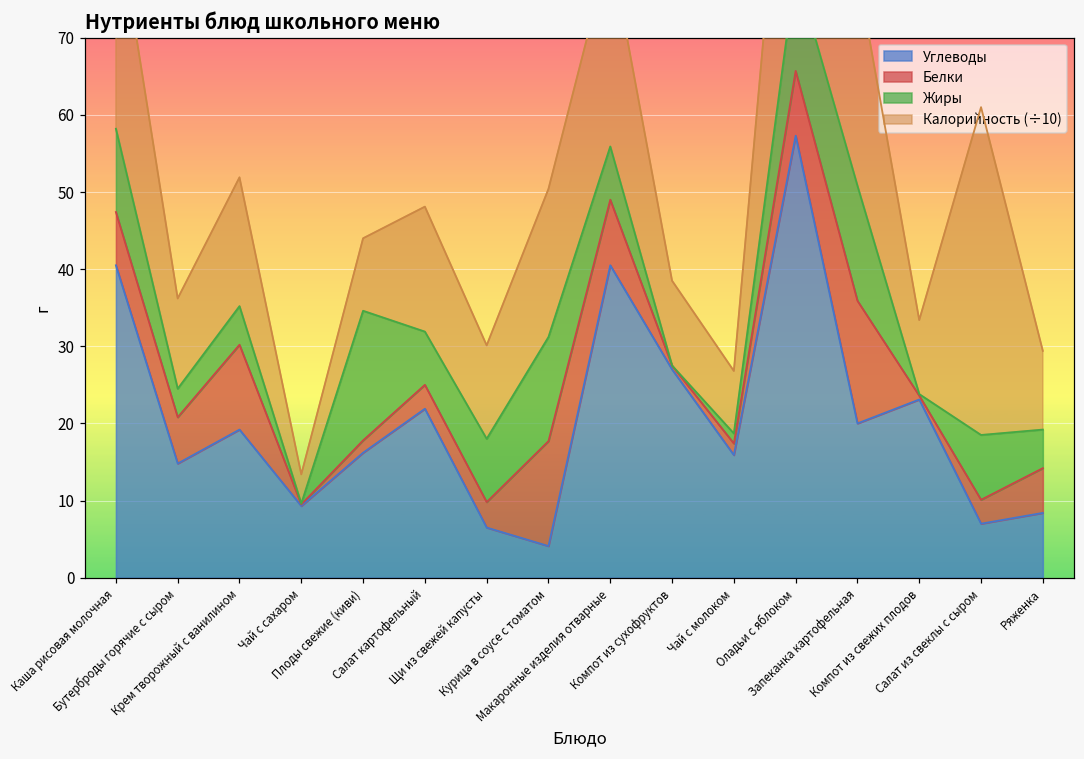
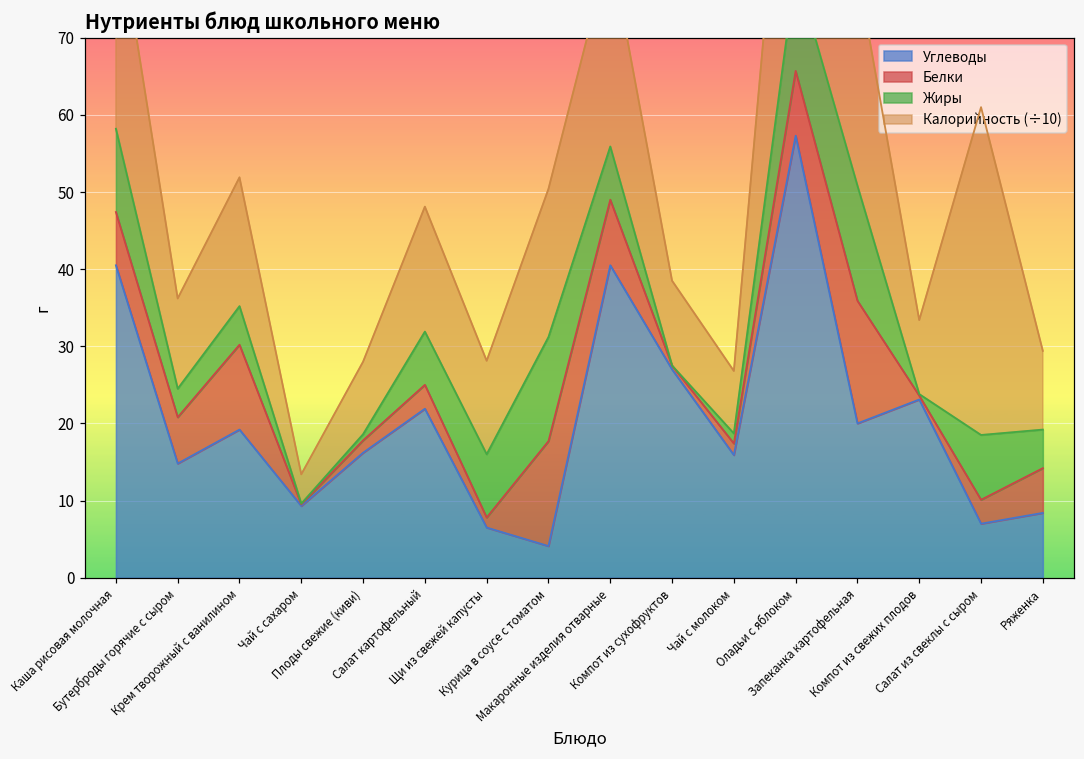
  {
    "Углеводы": {
      "Каша рисовая молочная": 41,
      "Бутерброды горячие с сыром": 15,
      "Крем творожный с ванилином": 19,
      "Плоды свежие (киви)": 16,
      "Салат картофельный": 22,
      "Щи из свежей капусты": 7,
      "Курица в соусе с томатом": 4,
      "Макаронные изделия отварные": 41,
      "Компот из сухофруктов": 27,
      "Чай с молоком": 16,
      "Оладьи с яблоком": 57,
      "Запеканка картофельная": 20,
      "Компот из свежих плодов": 23,
      "Салат из свеклы с сыром": 7,
      "Ряженка": 8
    },
    "Белки": {
      "Каша рисовая молочная": 7,
      "Бутерброды горячие с сыром": 6,
      "Крем творожный с ванилином": 11,
      "Плоды свежие (киви)": 2,
      "Салат картофельный": 3,
-     "Щи из свежей капусты": 3,
+     "Щи из свежей капусты": 1,
      "Курица в соусе с томатом": 14,
      "Макаронные изделия отварные": 9,
      "Чай с молоком": 1,
      "Оладьи с яблоком": 8,
      "Запеканка картофельная": 16,
      "Салат из свеклы с сыром": 3,
      "Ряженка": 6
    },
    "Жиры": {
      "Каша рисовая молочная": 11,
      "Бутерброды горячие с сыром": 4,
      "Крем творожный с ванилином": 5,
-     "Плоды свежие (киви)": 17,
+     "Плоды свежие (киви)": 1,
      "Салат картофельный": 7,
      "Щи из свежей капусты": 8,
      "Курица в соусе с томатом": 14,
      "Макаронные изделия отварные": 7,
      "Чай с молоком": 1,
      "Запеканка картофельная": 15,
      "Салат из свеклы с сыром": 8,
      "Ряженка": 5
    },
    "Калорийность (÷10)": {
      "Бутерброды горячие с сыром": 12,
      "Крем творожный с ванилином": 17,
      "Чай с сахаром": 4,
      "Плоды свежие (киви)": 9,
      "Салат картофельный": 16,
      "Щи из свежей капусты": 12,
      "Курица в соусе с томатом": 19,
      "Компот из сухофруктов": 11,
      "Чай с молоком": 8,
      "Компот из свежих плодов": 10,
      "Ряженка": 10
    }
  }
